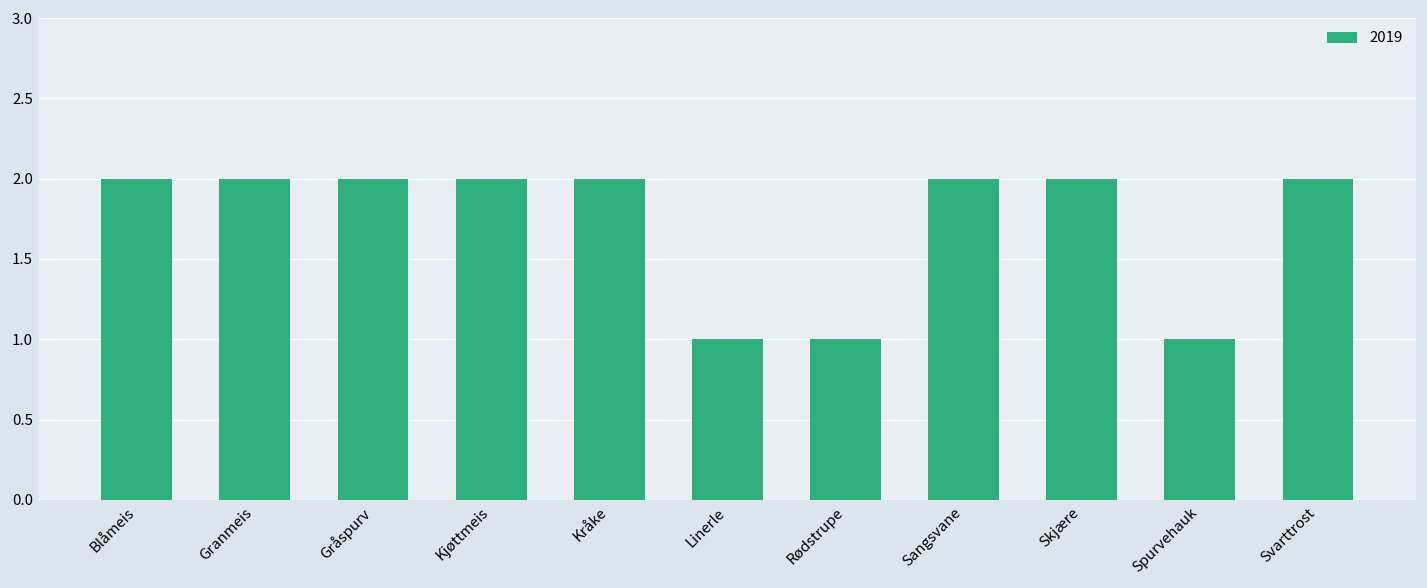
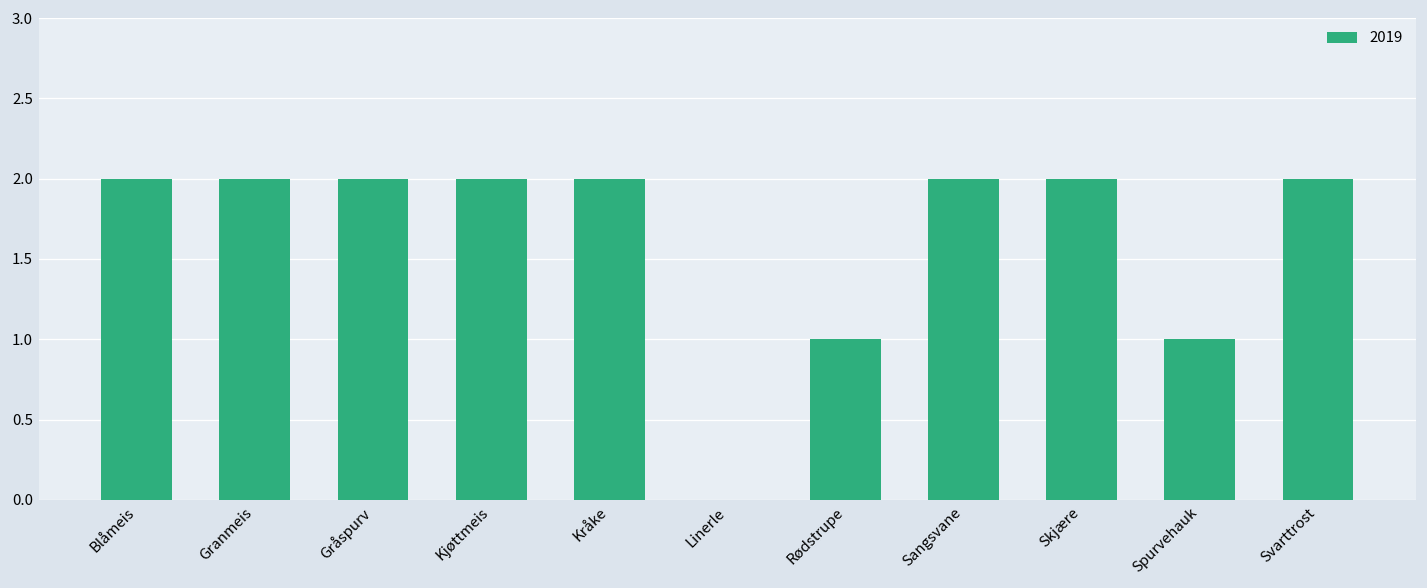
  {
    "Blåmeis": 2,
    "Granmeis": 2,
    "Gråspurv": 2,
    "Kjøttmeis": 2,
    "Kråke": 2,
-   "Linerle": 1,
+   "Linerle": 0,
    "Rødstrupe": 1,
    "Sangsvane": 2,
    "Skjære": 2,
    "Spurvehauk": 1,
    "Svarttrost": 2
  }
